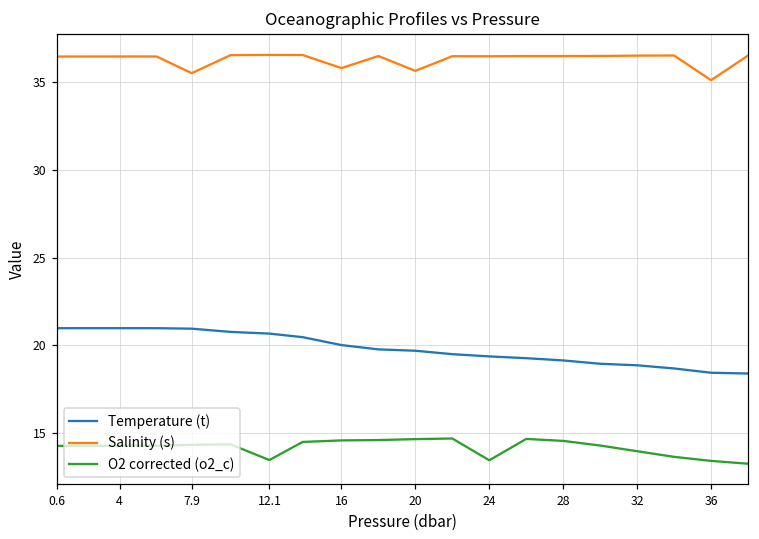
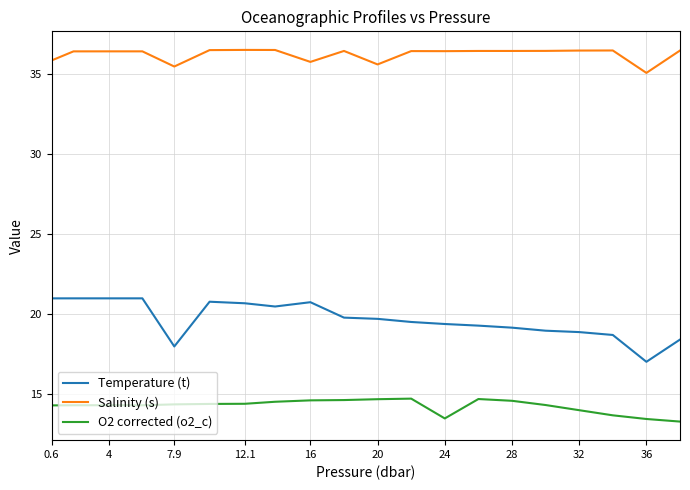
  {
    "Temperature (t)": {
      "0.6": 21.0,
      "4": 21.0,
-     "7.9": 21.0,
+     "7.9": 18.0,
      "12.1": 20.7,
-     "16": 20.0,
+     "16": 20.7,
      "20": 19.7,
      "24": 19.4,
      "28": 19.1,
      "32": 18.9,
-     "36": 18.4
+     "36": 17.0
    },
    "Salinity (s)": {
-     "0.6": 36.4,
+     "0.6": 35.9,
      "4": 36.4,
      "7.9": 35.5,
      "12.1": 36.5,
      "16": 35.8,
      "20": 35.6,
      "24": 36.4,
      "28": 36.5,
      "32": 36.5,
      "36": 35.1
    },
    "O2 corrected (o2_c)": {
      "0.6": 14.3,
-     "12.1": 13.5,
+     "12.1": 14.4,
      "16": 14.6,
      "20": 14.7,
      "24": 13.5,
      "28": 14.6,
      "32": 14.0,
      "36": 13.4
    }
  }
